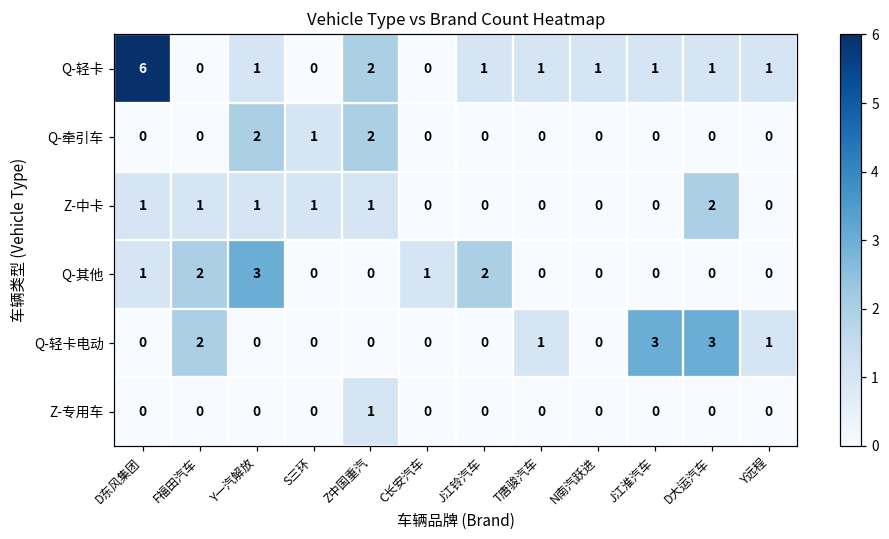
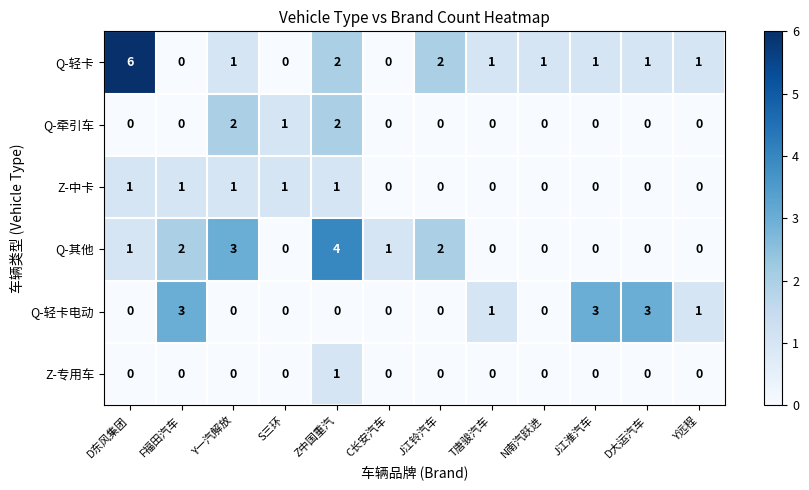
  {
    "Q-轻卡": {
      "D东风集团": 6,
      "F福田汽车": 0,
      "Y一汽解放": 1,
      "S三环": 0,
      "Z中国重汽": 2,
      "C长安汽车": 0,
-     "J江铃汽车": 1,
+     "J江铃汽车": 2,
      "T唐骏汽车": 1,
      "N南汽跃进": 1,
      "J江淮汽车": 1,
      "D大运汽车": 1,
      "Y远程": 1
    },
    "Q-牵引车": {
      "D东风集团": 0,
      "F福田汽车": 0,
      "Y一汽解放": 2,
      "S三环": 1,
      "Z中国重汽": 2,
      "C长安汽车": 0,
      "J江铃汽车": 0,
      "T唐骏汽车": 0,
      "N南汽跃进": 0,
      "J江淮汽车": 0,
      "D大运汽车": 0,
      "Y远程": 0
    },
    "Z-中卡": {
      "D东风集团": 1,
      "F福田汽车": 1,
      "Y一汽解放": 1,
      "S三环": 1,
      "Z中国重汽": 1,
      "C长安汽车": 0,
      "J江铃汽车": 0,
      "T唐骏汽车": 0,
      "N南汽跃进": 0,
      "J江淮汽车": 0,
-     "D大运汽车": 2,
+     "D大运汽车": 0,
      "Y远程": 0
    },
    "Q-其他": {
      "D东风集团": 1,
      "F福田汽车": 2,
      "Y一汽解放": 3,
      "S三环": 0,
-     "Z中国重汽": 0,
+     "Z中国重汽": 4,
      "C长安汽车": 1,
      "J江铃汽车": 2,
      "T唐骏汽车": 0,
      "N南汽跃进": 0,
      "J江淮汽车": 0,
      "D大运汽车": 0,
      "Y远程": 0
    },
    "Q-轻卡电动": {
      "D东风集团": 0,
-     "F福田汽车": 2,
+     "F福田汽车": 3,
      "Y一汽解放": 0,
      "S三环": 0,
      "Z中国重汽": 0,
      "C长安汽车": 0,
      "J江铃汽车": 0,
      "T唐骏汽车": 1,
      "N南汽跃进": 0,
      "J江淮汽车": 3,
      "D大运汽车": 3,
      "Y远程": 1
    },
    "Z-专用车": {
      "D东风集团": 0,
      "F福田汽车": 0,
      "Y一汽解放": 0,
      "S三环": 0,
      "Z中国重汽": 1,
      "C长安汽车": 0,
      "J江铃汽车": 0,
      "T唐骏汽车": 0,
      "N南汽跃进": 0,
      "J江淮汽车": 0,
      "D大运汽车": 0,
      "Y远程": 0
    }
  }
